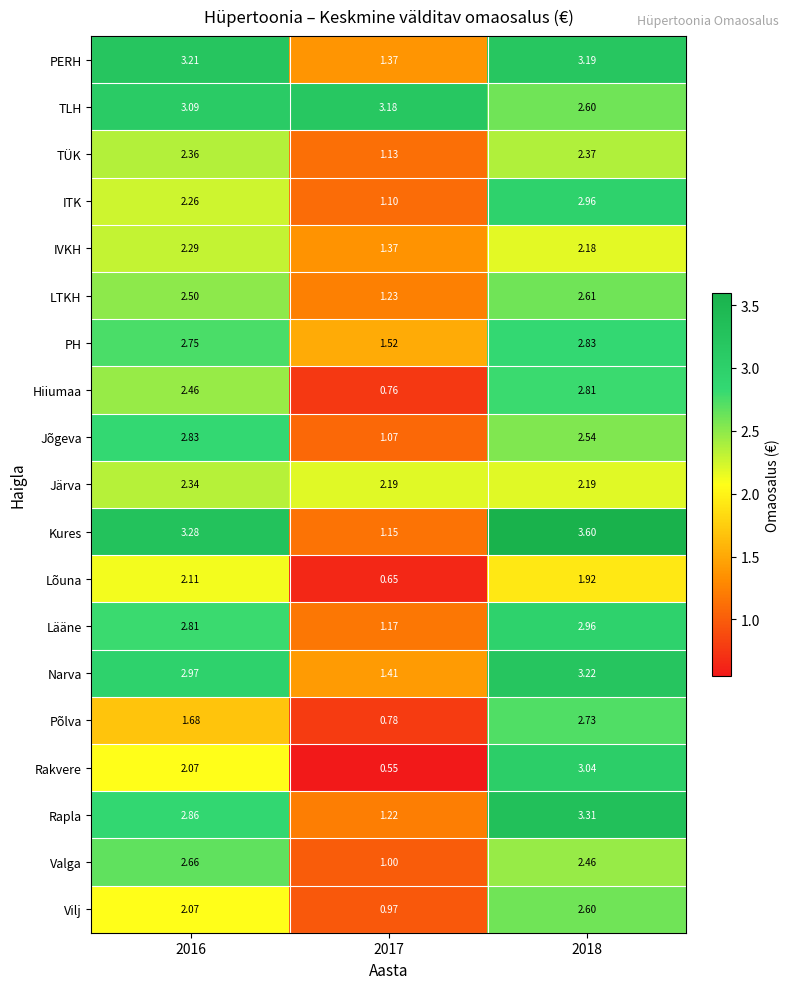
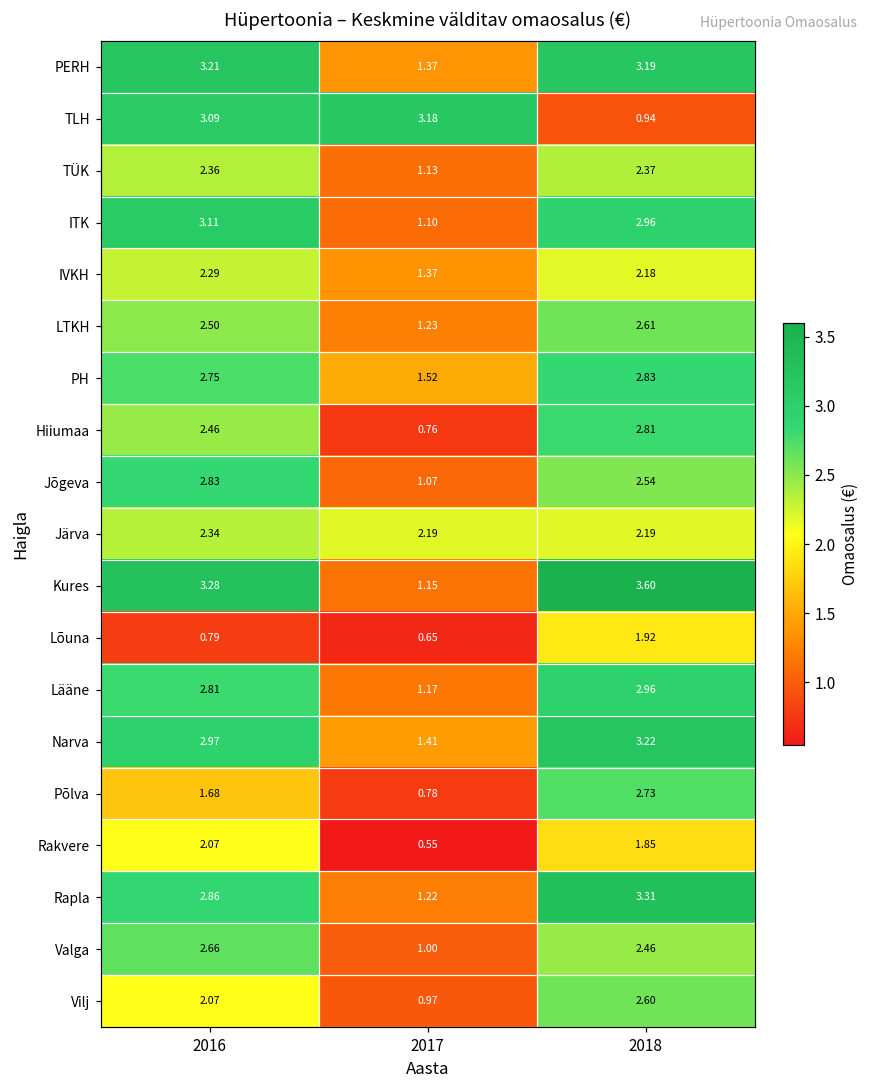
  {
    "PERH": {
      "2016": 3.21,
      "2017": 1.37,
      "2018": 3.19
    },
    "TLH": {
      "2016": 3.09,
      "2017": 3.18,
-     "2018": 2.60
+     "2018": 0.94
    },
    "TÜK": {
      "2016": 2.36,
      "2017": 1.13,
      "2018": 2.37
    },
    "ITK": {
-     "2016": 2.26,
+     "2016": 3.11,
      "2017": 1.10,
      "2018": 2.96
    },
    "IVKH": {
      "2016": 2.29,
      "2017": 1.37,
      "2018": 2.18
    },
    "LTKH": {
      "2016": 2.50,
      "2017": 1.23,
      "2018": 2.61
    },
    "PH": {
      "2016": 2.75,
      "2017": 1.52,
      "2018": 2.83
    },
    "Hiiumaa": {
      "2016": 2.46,
      "2017": 0.76,
      "2018": 2.81
    },
    "Jõgeva": {
      "2016": 2.83,
      "2017": 1.07,
      "2018": 2.54
    },
    "Järva": {
      "2016": 2.34,
      "2017": 2.19,
      "2018": 2.19
    },
    "Kures": {
      "2016": 3.28,
      "2017": 1.15,
      "2018": 3.60
    },
    "Lõuna": {
-     "2016": 2.11,
+     "2016": 0.79,
      "2017": 0.65,
      "2018": 1.92
    },
    "Lääne": {
      "2016": 2.81,
      "2017": 1.17,
      "2018": 2.96
    },
    "Narva": {
      "2016": 2.97,
      "2017": 1.41,
      "2018": 3.22
    },
    "Põlva": {
      "2016": 1.68,
      "2017": 0.78,
      "2018": 2.73
    },
    "Rakvere": {
      "2016": 2.07,
      "2017": 0.55,
-     "2018": 3.04
+     "2018": 1.85
    },
    "Rapla": {
      "2016": 2.86,
      "2017": 1.22,
      "2018": 3.31
    },
    "Valga": {
      "2016": 2.66,
      "2017": 1.00,
      "2018": 2.46
    },
    "Vilj": {
      "2016": 2.07,
      "2017": 0.97,
      "2018": 2.60
    }
  }
